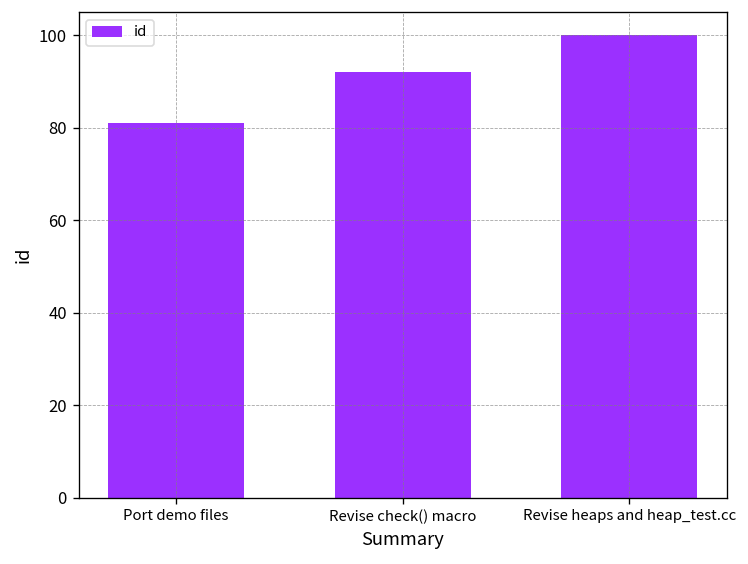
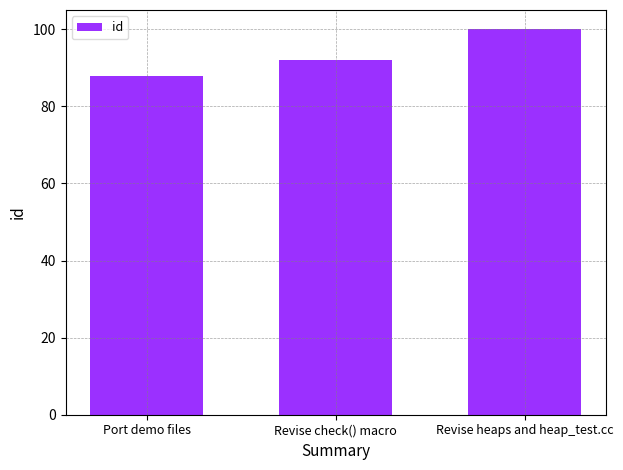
  {
-   "Port demo files": 81,
+   "Port demo files": 88,
    "Revise check() macro": 92,
    "Revise heaps and heap_test.cc": 100
  }
